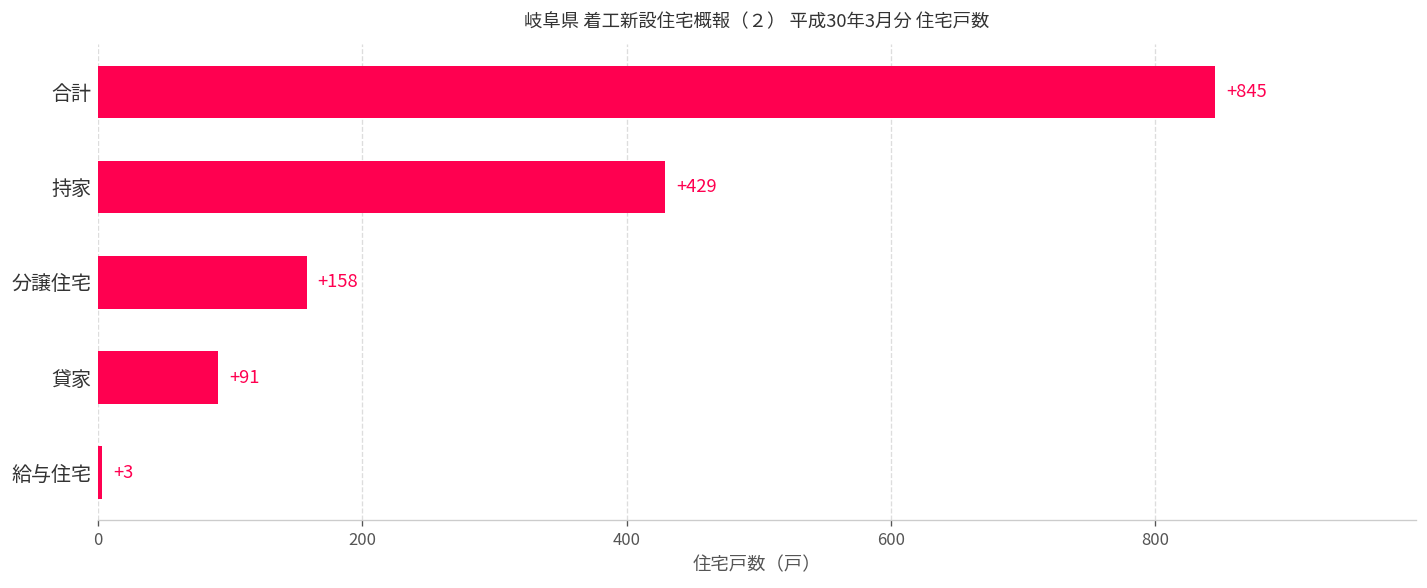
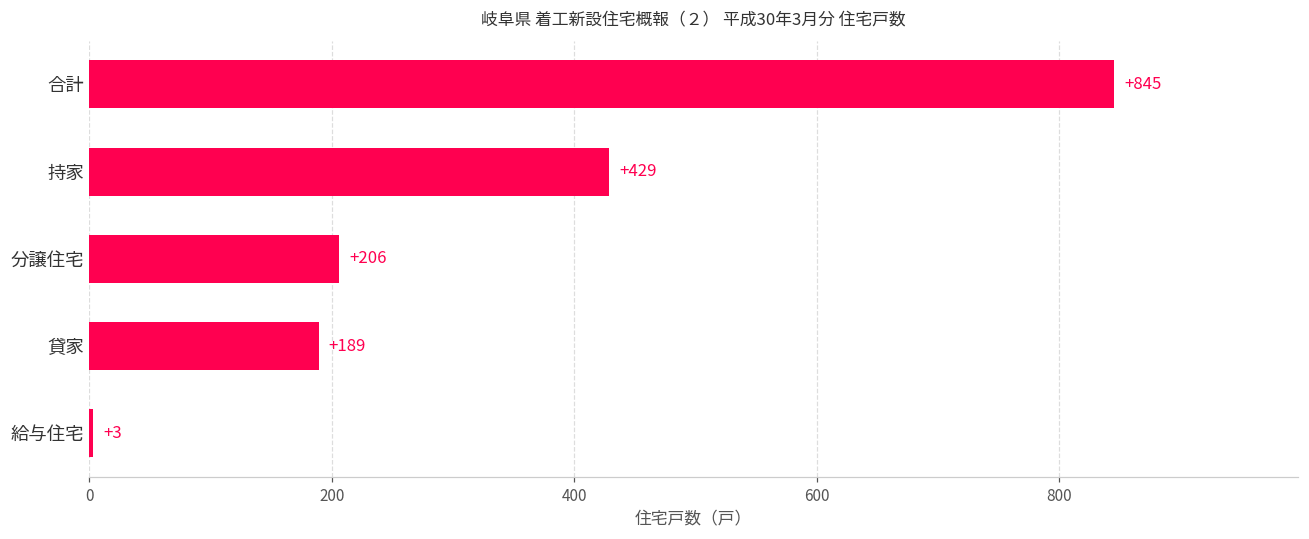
  {
    "合計": "+845",
    "持家": "+429",
-   "分譲住宅": "+158",
-   "貸家": "+91",
+   "分譲住宅": "+206",
+   "貸家": "+189",
    "給与住宅": "+3"
  }
